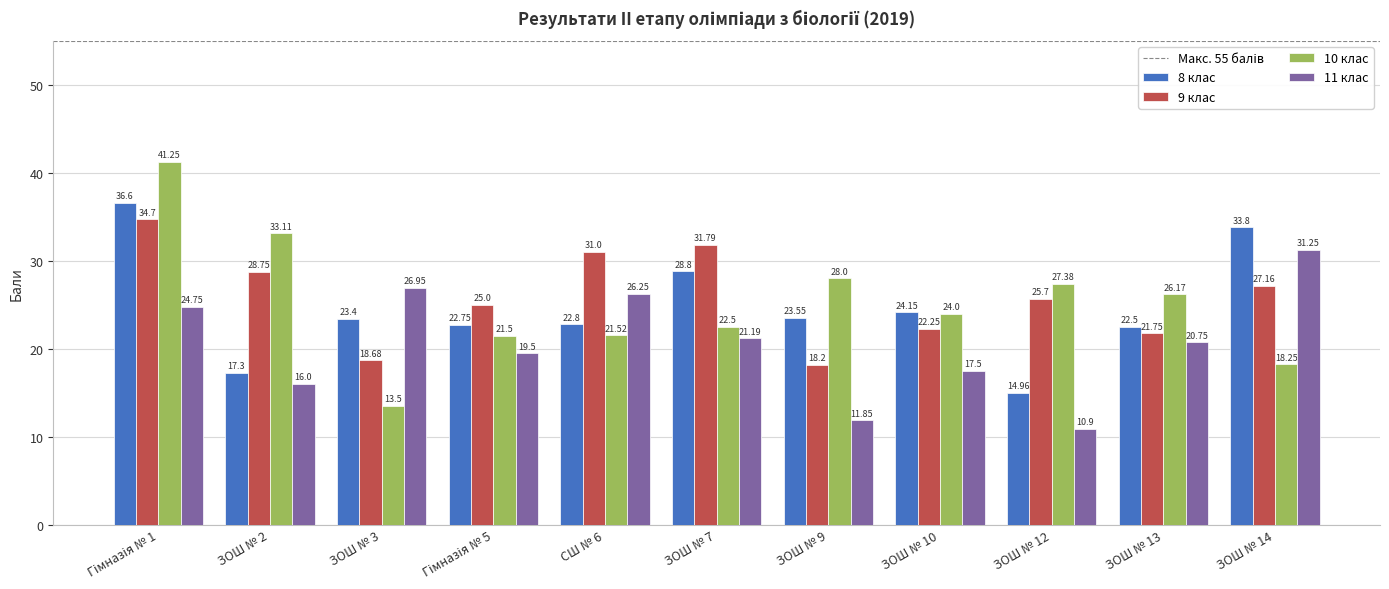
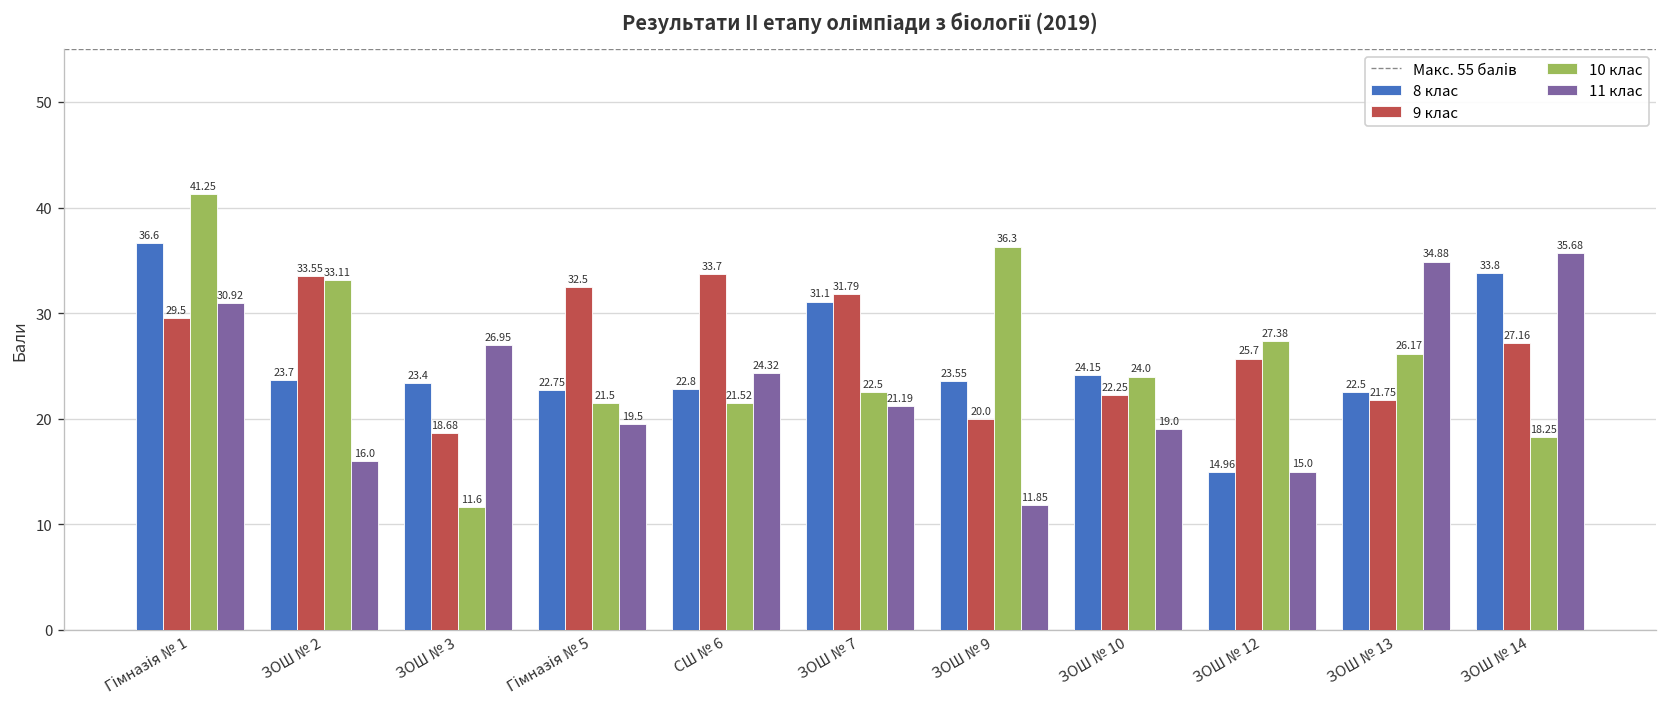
  {
    "8 клас": {
      "Гімназія № 1": 36.6,
-     "ЗОШ № 2": 17.3,
+     "ЗОШ № 2": 23.7,
      "ЗОШ № 3": 23.4,
      "Гімназія № 5": 22.75,
      "СШ № 6": 22.8,
-     "ЗОШ № 7": 28.8,
+     "ЗОШ № 7": 31.1,
      "ЗОШ № 9": 23.55,
      "ЗОШ № 10": 24.15,
      "ЗОШ № 12": 14.96,
      "ЗОШ № 13": 22.5,
      "ЗОШ № 14": 33.8
    },
    "9 клас": {
-     "Гімназія № 1": 34.7,
-     "ЗОШ № 2": 28.75,
+     "Гімназія № 1": 29.5,
+     "ЗОШ № 2": 33.55,
      "ЗОШ № 3": 18.68,
-     "Гімназія № 5": 25.0,
-     "СШ № 6": 31.0,
+     "Гімназія № 5": 32.5,
+     "СШ № 6": 33.7,
      "ЗОШ № 7": 31.79,
-     "ЗОШ № 9": 18.2,
+     "ЗОШ № 9": 20.0,
      "ЗОШ № 10": 22.25,
      "ЗОШ № 12": 25.7,
      "ЗОШ № 13": 21.75,
      "ЗОШ № 14": 27.16
    },
    "10 клас": {
      "Гімназія № 1": 41.25,
      "ЗОШ № 2": 33.11,
-     "ЗОШ № 3": 13.5,
+     "ЗОШ № 3": 11.6,
      "Гімназія № 5": 21.5,
      "СШ № 6": 21.52,
      "ЗОШ № 7": 22.5,
-     "ЗОШ № 9": 28.0,
+     "ЗОШ № 9": 36.3,
      "ЗОШ № 10": 24.0,
      "ЗОШ № 12": 27.38,
      "ЗОШ № 13": 26.17,
      "ЗОШ № 14": 18.25
    },
    "11 клас": {
-     "Гімназія № 1": 24.75,
+     "Гімназія № 1": 30.92,
      "ЗОШ № 2": 16.0,
      "ЗОШ № 3": 26.95,
      "Гімназія № 5": 19.5,
-     "СШ № 6": 26.25,
+     "СШ № 6": 24.32,
      "ЗОШ № 7": 21.19,
      "ЗОШ № 9": 11.85,
-     "ЗОШ № 10": 17.5,
-     "ЗОШ № 12": 10.9,
-     "ЗОШ № 13": 20.75,
-     "ЗОШ № 14": 31.25
+     "ЗОШ № 10": 19.0,
+     "ЗОШ № 12": 15.0,
+     "ЗОШ № 13": 34.88,
+     "ЗОШ № 14": 35.68
    }
  }
